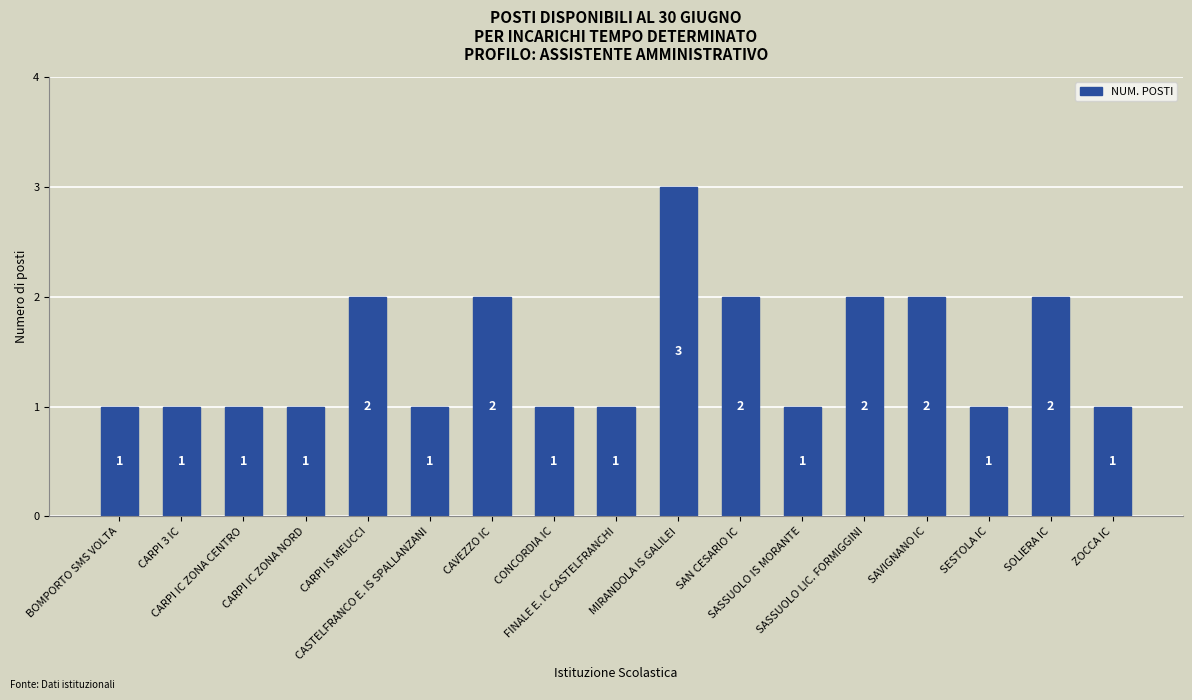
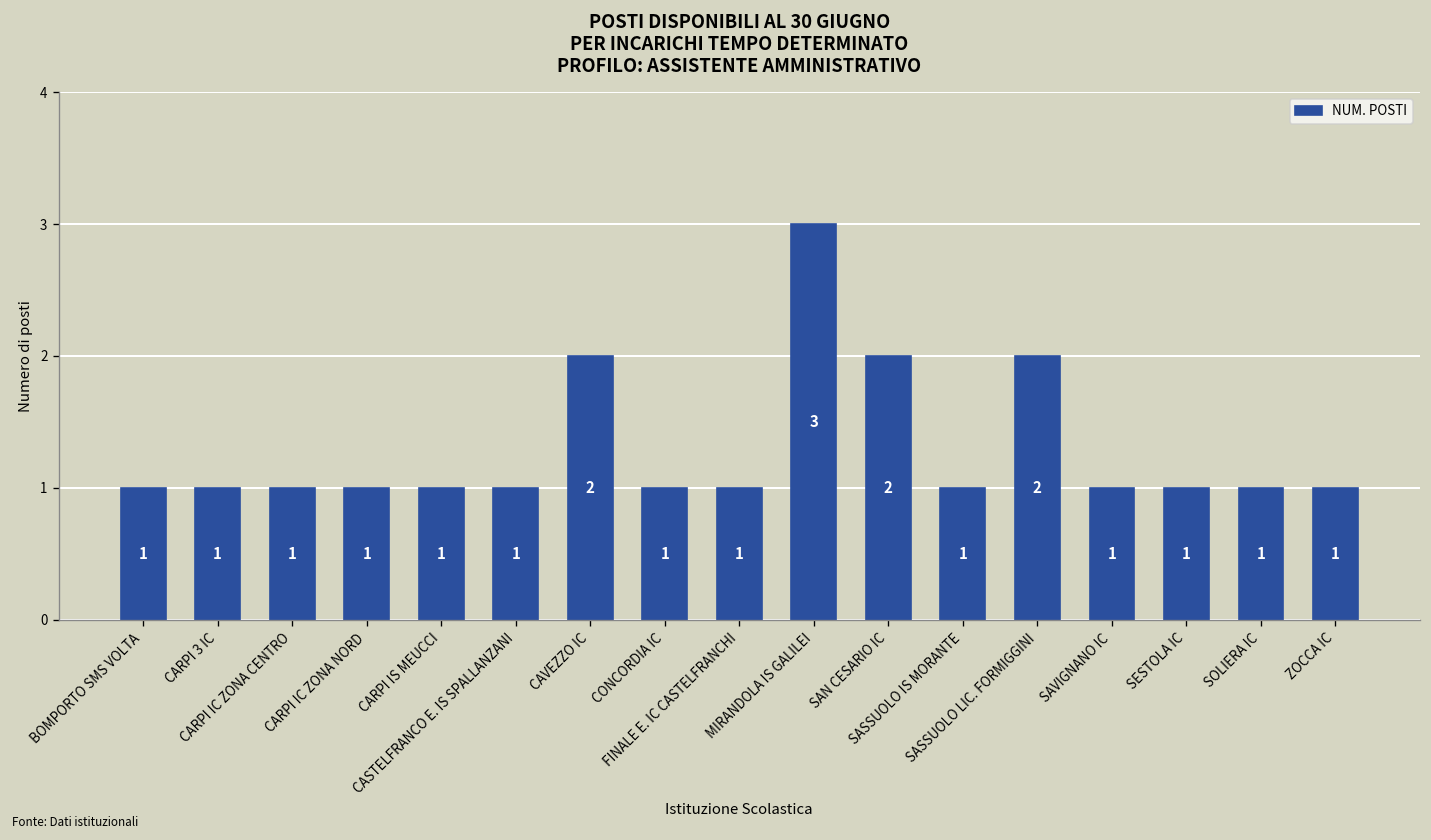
  {
    "BOMPORTO SMS VOLTA": 1,
    "CARPI 3 IC": 1,
    "CARPI IC ZONA CENTRO": 1,
    "CARPI IC ZONA NORD": 1,
-   "CARPI IS MEUCCI": 2,
+   "CARPI IS MEUCCI": 1,
    "CASTELFRANCO E. IS SPALLANZANI": 1,
    "CAVEZZO IC": 2,
    "CONCORDIA IC": 1,
    "FINALE E. IC CASTELFRANCHI": 1,
    "MIRANDOLA IS GALILEI": 3,
    "SAN CESARIO IC": 2,
    "SASSUOLO IS MORANTE": 1,
    "SASSUOLO LIC. FORMIGGINI": 2,
-   "SAVIGNANO IC": 2,
+   "SAVIGNANO IC": 1,
    "SESTOLA IC": 1,
-   "SOLIERA IC": 2,
+   "SOLIERA IC": 1,
    "ZOCCA IC": 1
  }
